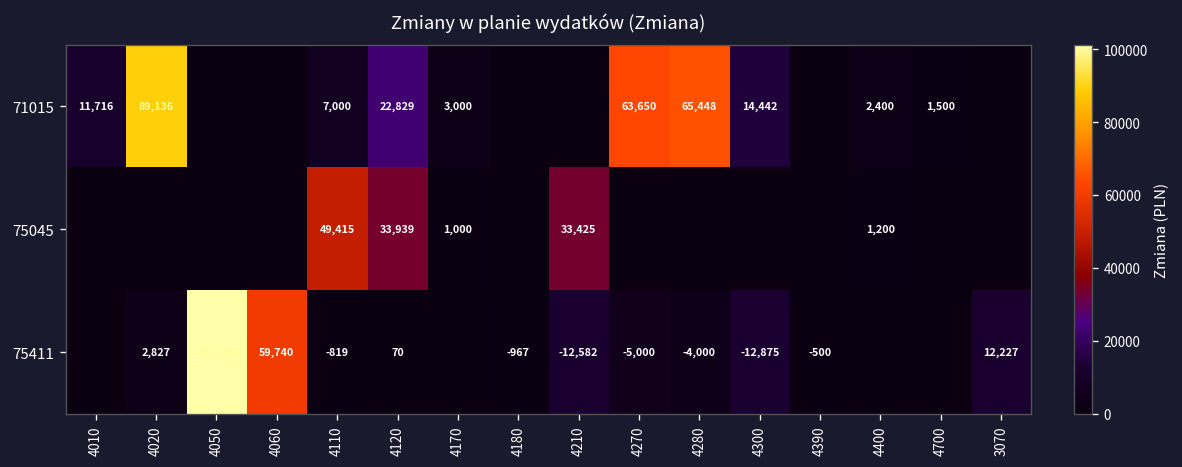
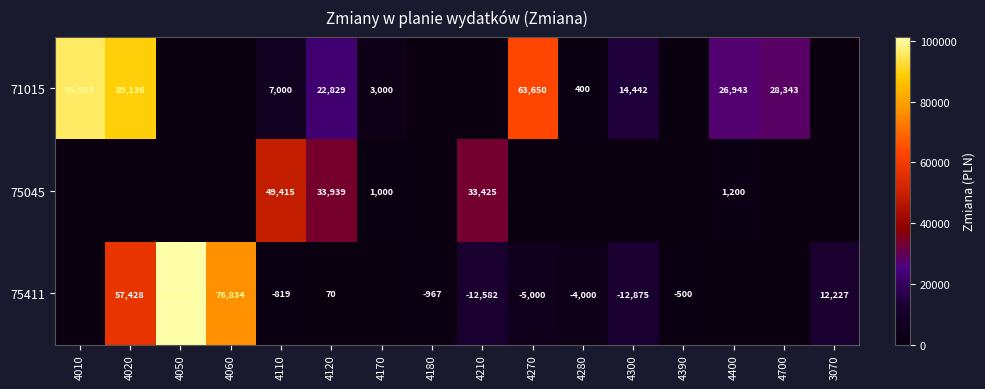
  {
    "71015": {
-     "4010": "11,716",
+     "4010": "95,960",
      "4020": "89,136",
      "4110": "7,000",
      "4120": "22,829",
      "4170": "3,000",
      "4270": "63,650",
-     "4280": "65,448",
+     "4280": "400",
      "4300": "14,442",
-     "4400": "2,400",
-     "4700": "1,500"
+     "4400": "26,943",
+     "4700": "28,343"
    },
    "75045": {
      "4110": "49,415",
      "4120": "33,939",
      "4170": "1,000",
      "4210": "33,425",
      "4400": "1,200"
    },
    "75411": {
-     "4020": "2,827",
-     "4060": "59,740",
+     "4020": "57,428",
+     "4060": "76,834",
      "4110": "-819",
      "4120": "70",
      "4180": "-967",
      "4210": "-12,582",
      "4270": "-5,000",
      "4280": "-4,000",
      "4300": "-12,875",
      "4390": "-500",
      "3070": "12,227"
    }
  }
